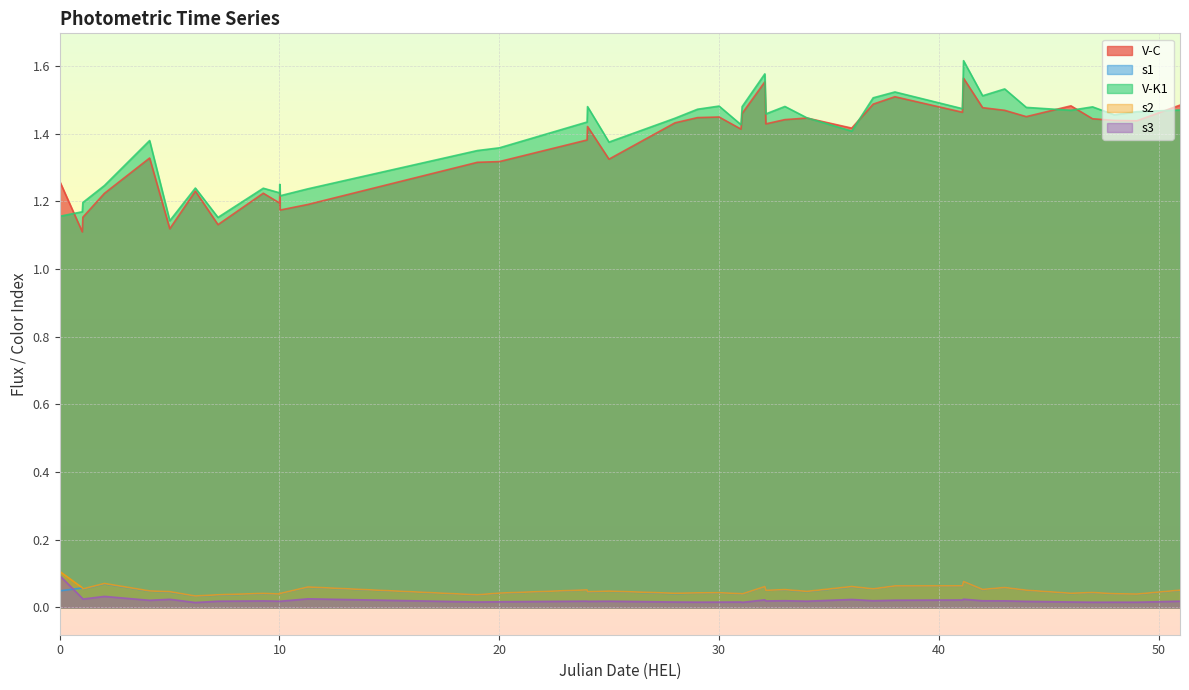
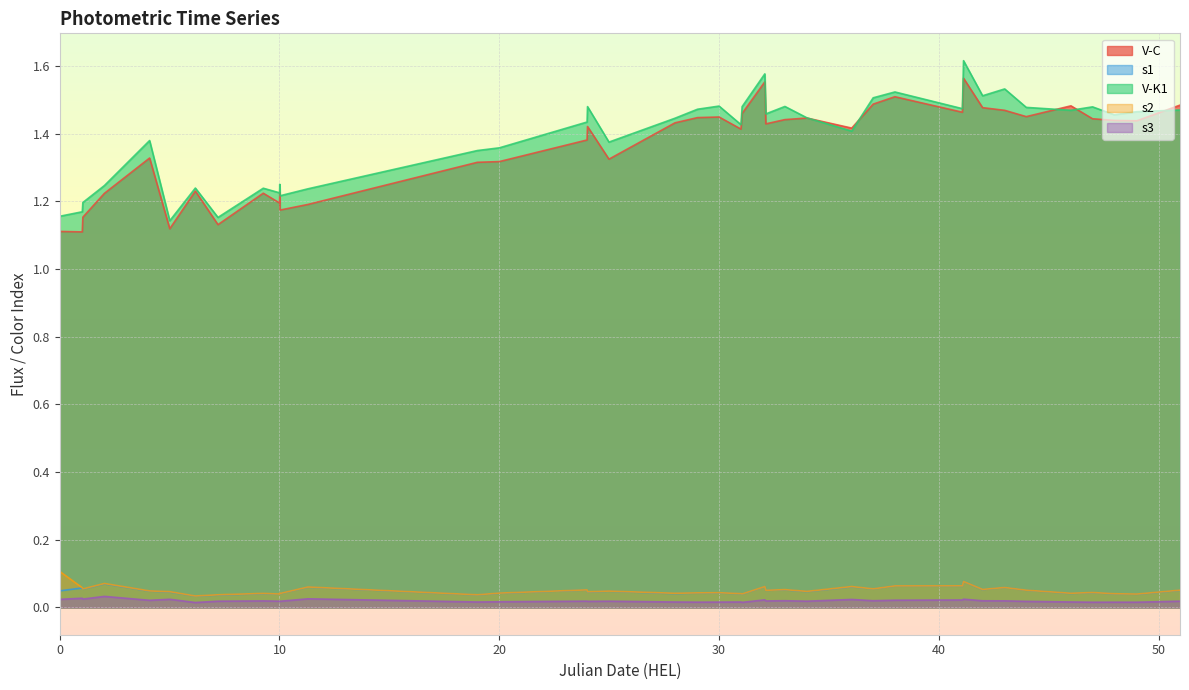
  {
    "V-C": {
-     "0": 1.26
+     "0": 1.11
    },
    "s1": {
      "0": 0.05
    },
    "V-K1": {
      "0": 1.16
    },
    "s2": {
      "0": 0.11
    },
    "s3": {
-     "0": 0.09
+     "0": 0.02
    }
  }
